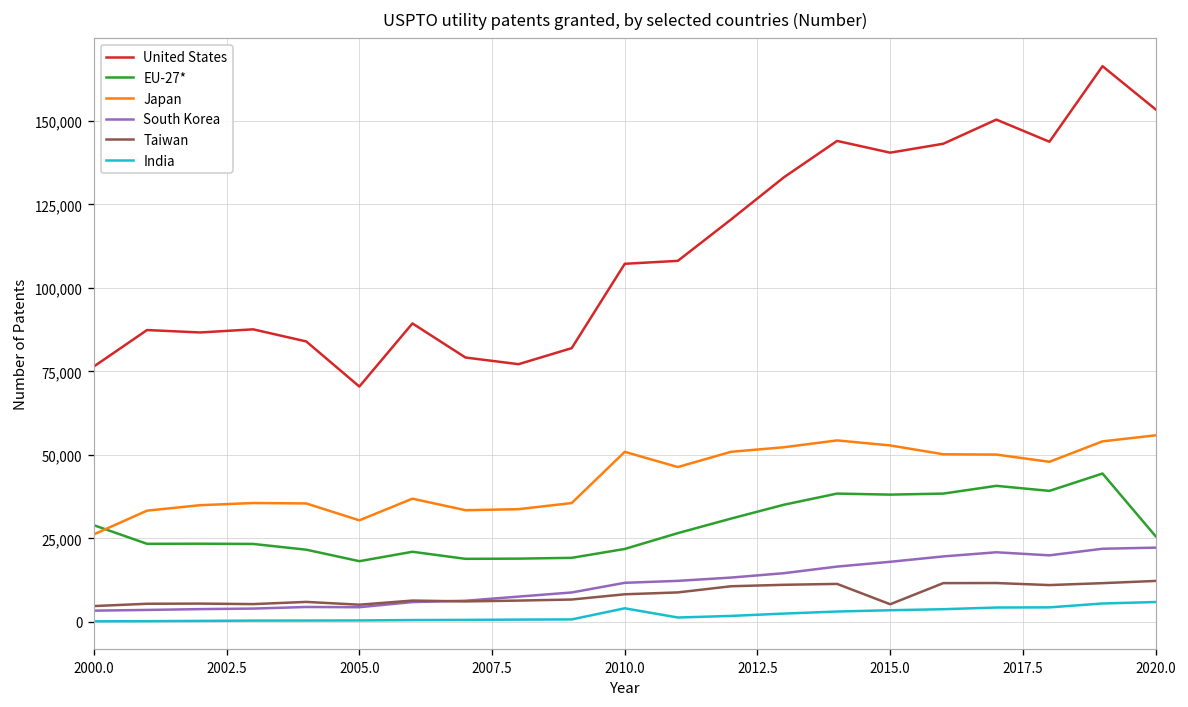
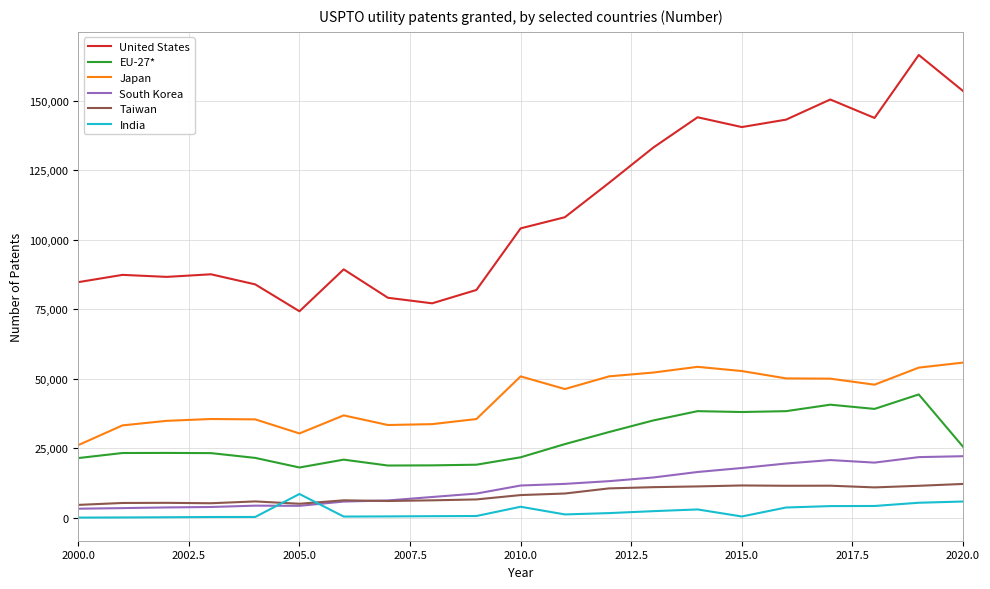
  {
    "United States": {
-     "2000.0": "76,000",
-     "2005.0": "70,000",
-     "2010.0": "107,000",
+     "2000.0": "85,000",
+     "2005.0": "74,000",
+     "2010.0": "104,000",
      "2015.0": "140,000",
      "2020.0": "153,000"
    },
    "EU-27*": {
-     "2000.0": "29,000",
+     "2000.0": "22,000",
      "2005.0": "18,000",
      "2010.0": "22,000",
      "2015.0": "38,000",
      "2020.0": "26,000"
    },
    "Japan": {
      "2000.0": "26,000",
      "2005.0": "30,000",
      "2010.0": "51,000",
      "2015.0": "53,000",
      "2020.0": "56,000"
    },
    "South Korea": {
      "2000.0": "3,000",
      "2010.0": "12,000",
      "2015.0": "18,000",
      "2020.0": "22,000"
    },
    "Taiwan": {
      "2000.0": "5,000",
      "2010.0": "8,000",
-     "2015.0": "5,000",
+     "2015.0": "12,000",
      "2020.0": "12,000"
    },
    "India": {
      "2000.0": "0",
-     "2005.0": "0",
+     "2005.0": "9,000",
      "2010.0": "4,000",
-     "2015.0": "3,000",
+     "2015.0": "1,000",
      "2020.0": "6,000"
    }
  }
